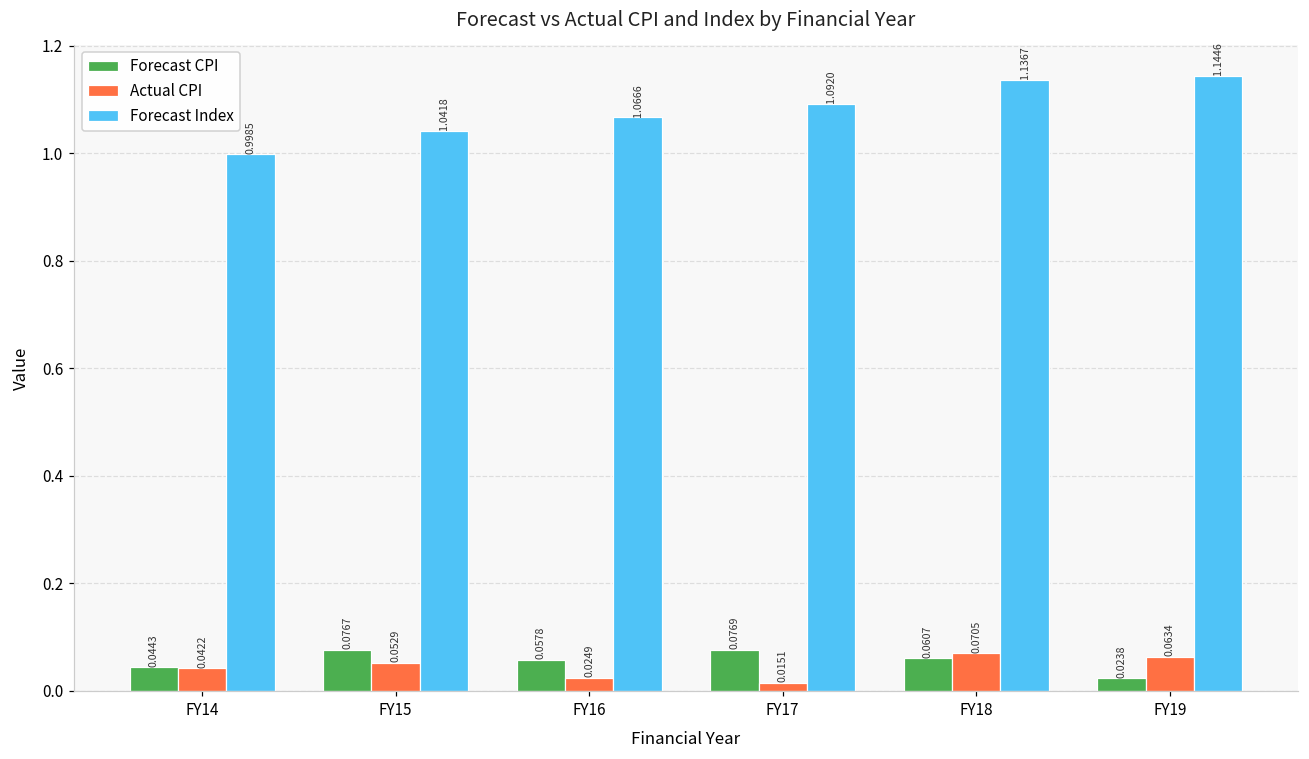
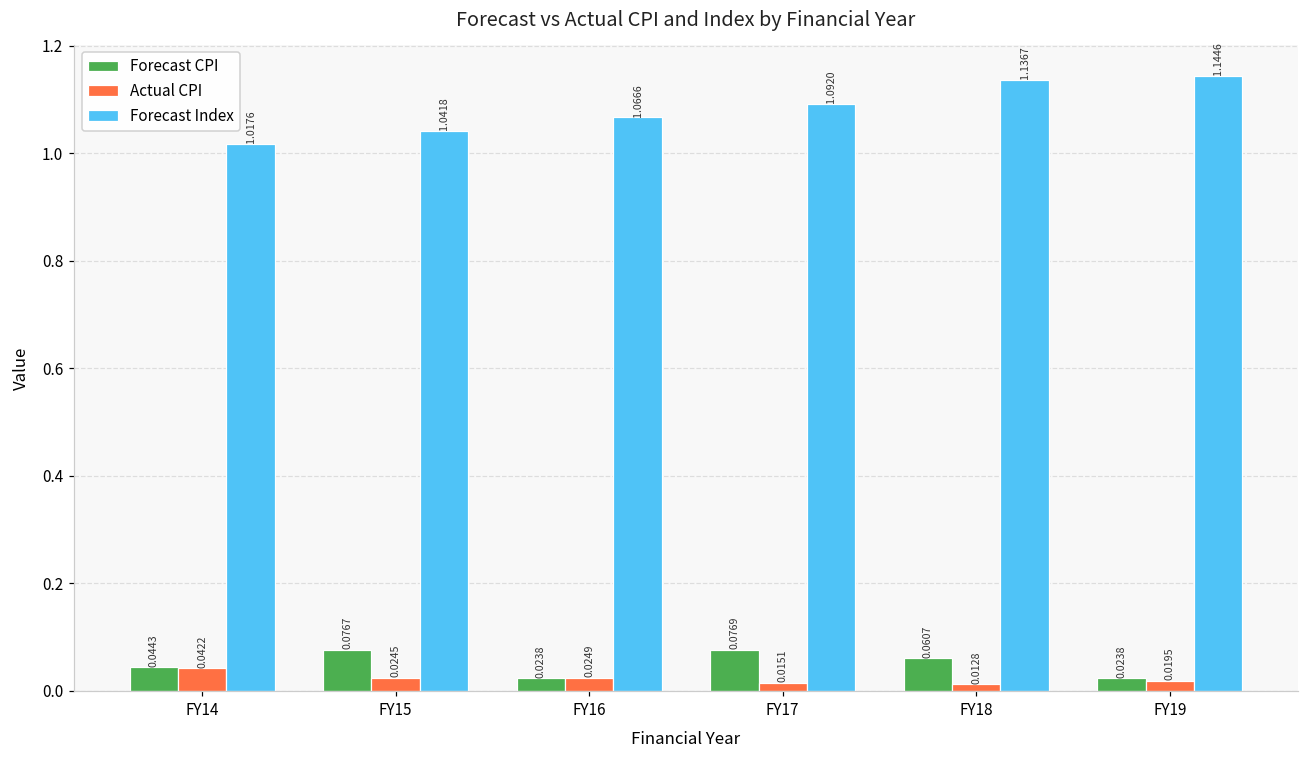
  {
    "Forecast CPI": {
      "FY14": 0.0443,
      "FY15": 0.0767,
-     "FY16": 0.0578,
+     "FY16": 0.0238,
      "FY17": 0.0769,
      "FY18": 0.0607,
      "FY19": 0.0238
    },
    "Actual CPI": {
      "FY14": 0.0422,
-     "FY15": 0.0529,
+     "FY15": 0.0245,
      "FY16": 0.0249,
      "FY17": 0.0151,
-     "FY18": 0.0705,
-     "FY19": 0.0634
+     "FY18": 0.0128,
+     "FY19": 0.0195
    },
    "Forecast Index": {
-     "FY14": 0.9985,
+     "FY14": 1.0176,
      "FY15": 1.0418,
      "FY16": 1.0666,
      "FY17": 1.0920,
      "FY18": 1.1367,
      "FY19": 1.1446
    }
  }
